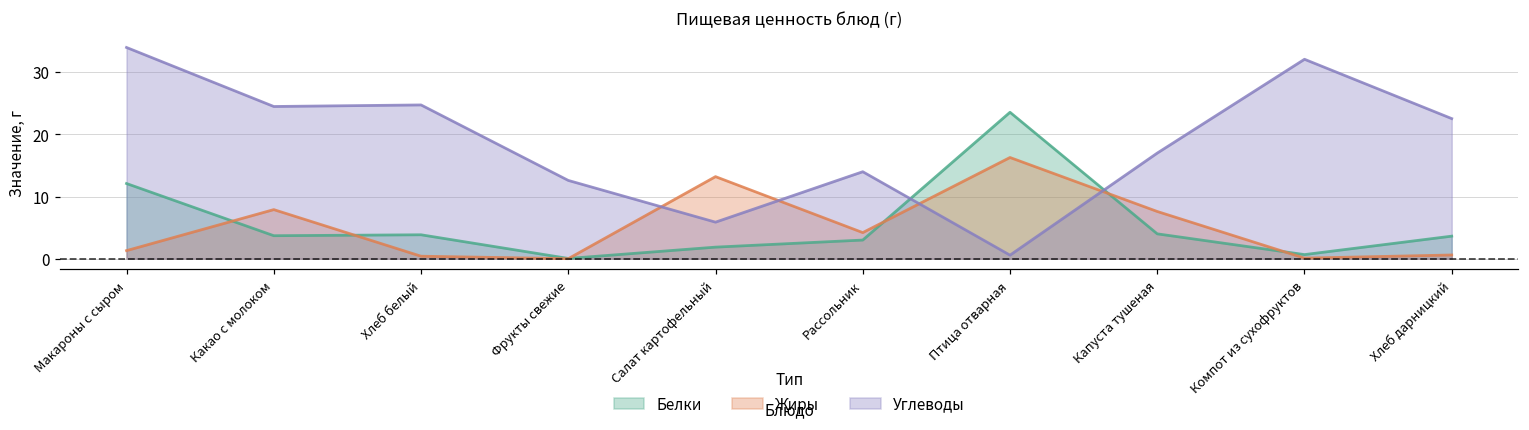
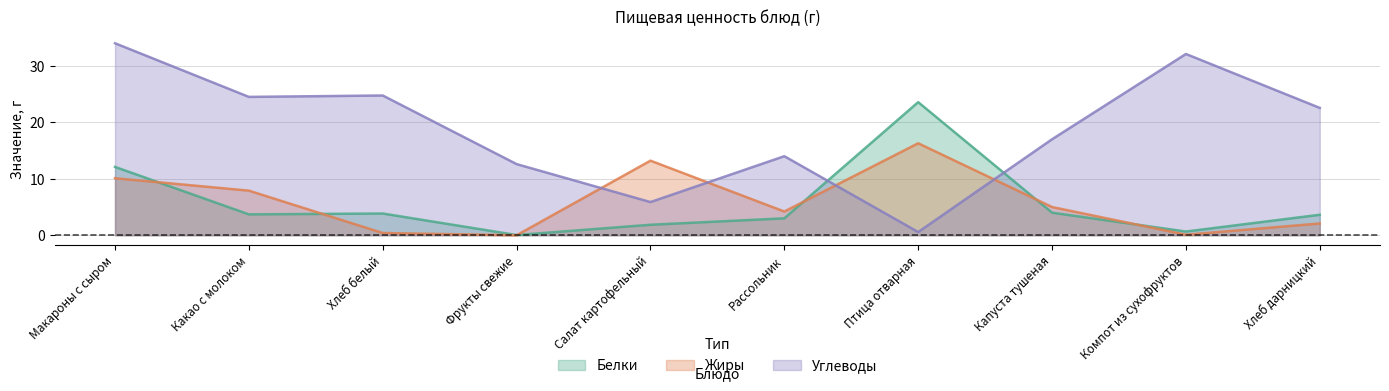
  {
    "Жиры": {
-     "Макароны с сыром": 1,
+     "Макароны с сыром": 10,
      "Какао с молоком": 8,
      "Хлеб белый": 0,
      "Салат картофельный": 13,
      "Рассольник": 4,
      "Птица отварная": 16,
-     "Капуста тушеная": 8,
+     "Капуста тушеная": 5,
      "Компот из сухофруктов": 0,
-     "Хлеб дарницкий": 1
+     "Хлеб дарницкий": 2
    }
  }
